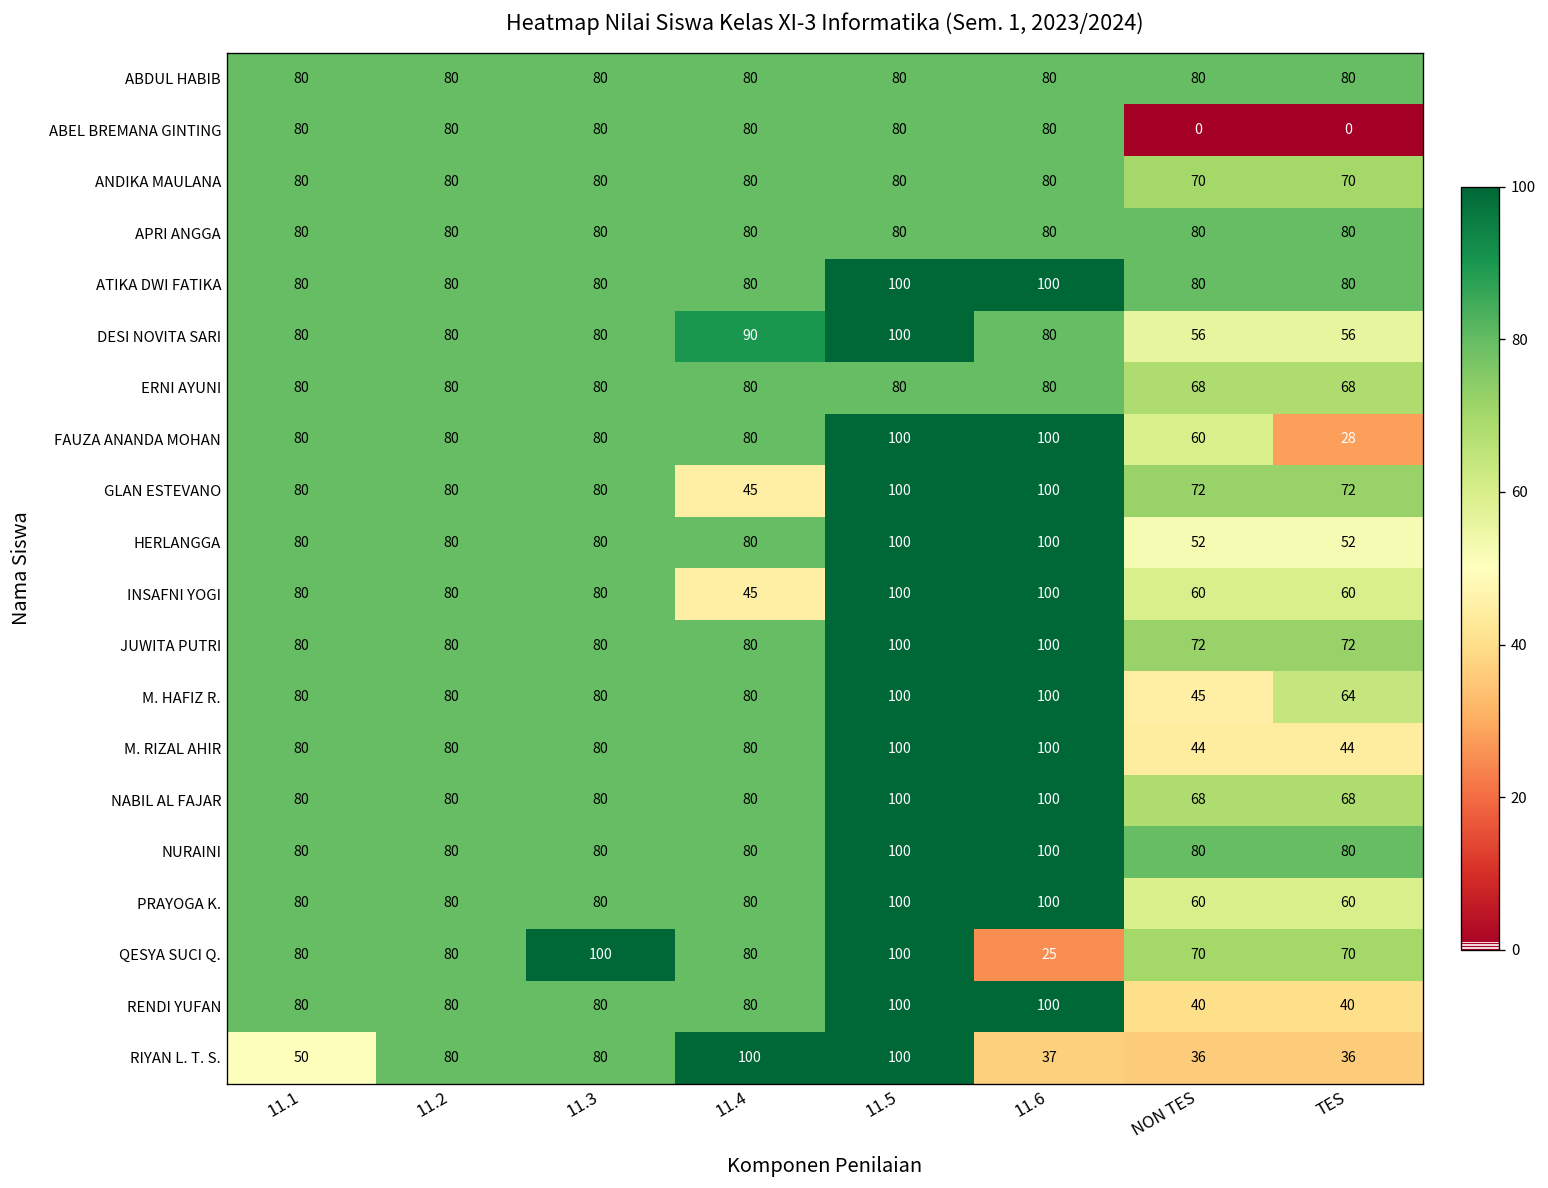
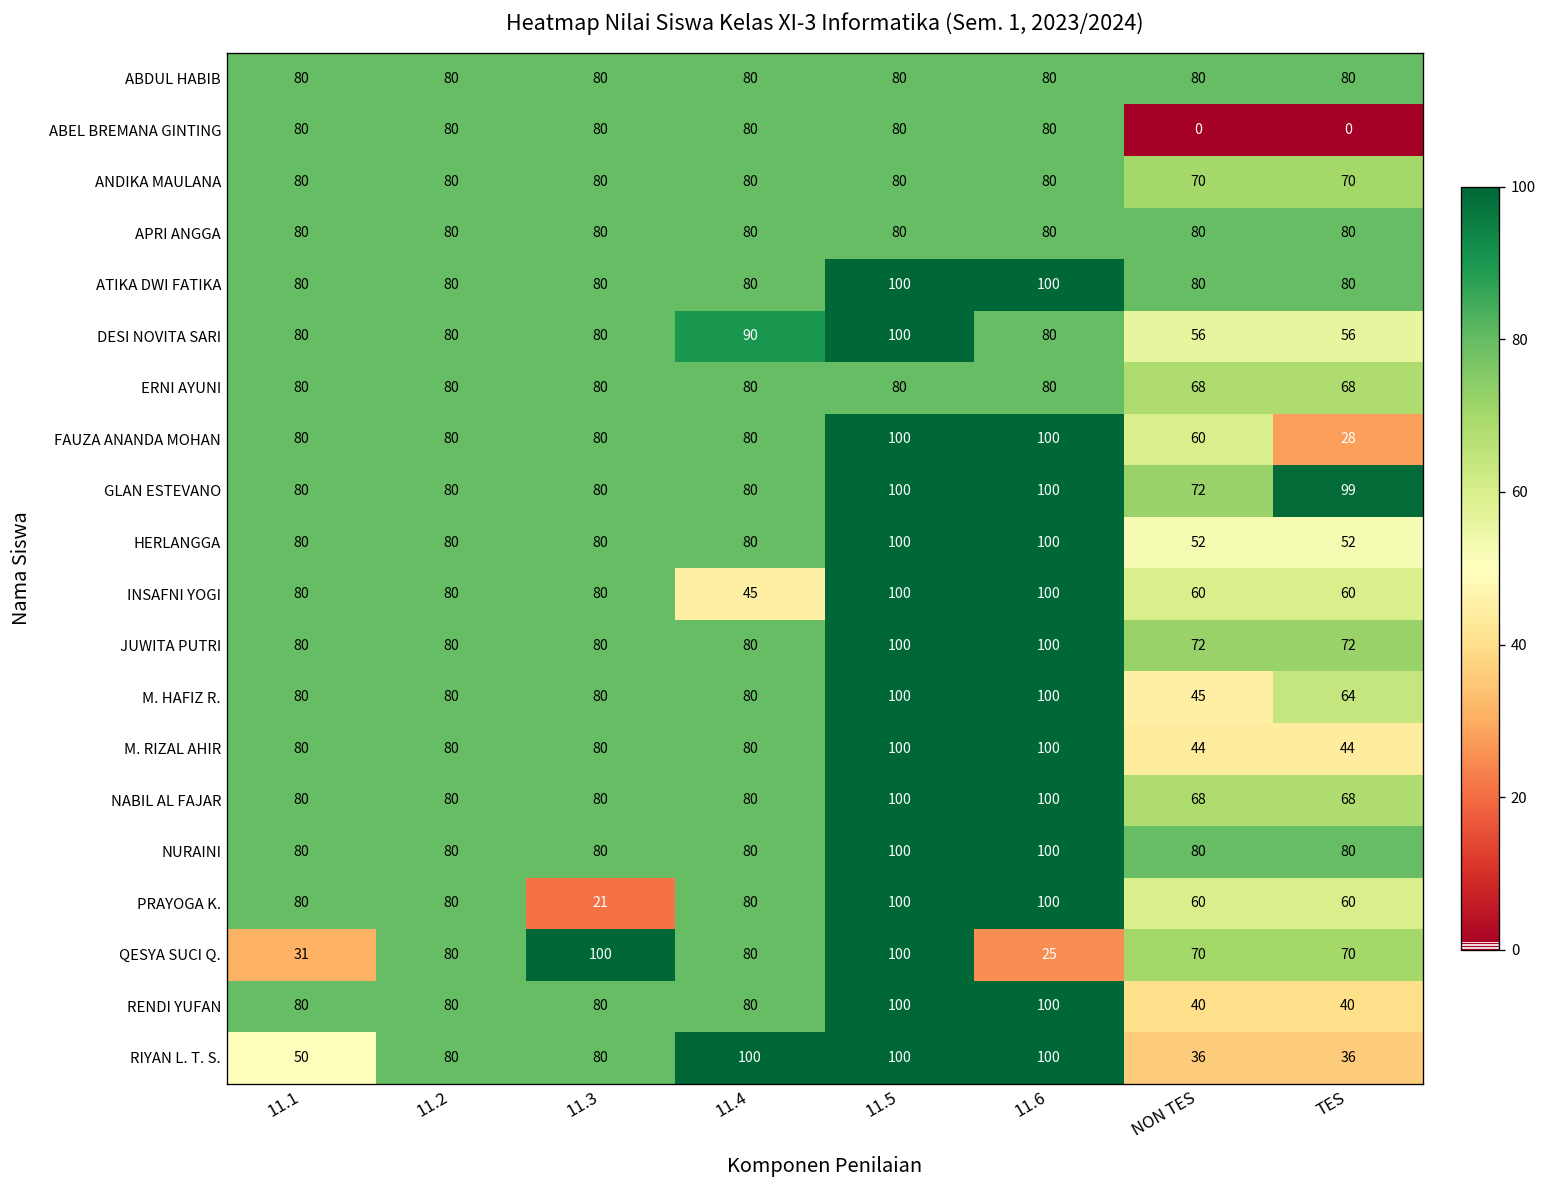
  {
    "ABDUL HABIB": {
      "11.1": 80,
      "11.2": 80,
      "11.3": 80,
      "11.4": 80,
      "11.5": 80,
      "11.6": 80,
      "NON TES": 80,
      "TES": 80
    },
    "ABEL BREMANA GINTING": {
      "11.1": 80,
      "11.2": 80,
      "11.3": 80,
      "11.4": 80,
      "11.5": 80,
      "11.6": 80,
      "NON TES": 0,
      "TES": 0
    },
    "ANDIKA MAULANA": {
      "11.1": 80,
      "11.2": 80,
      "11.3": 80,
      "11.4": 80,
      "11.5": 80,
      "11.6": 80,
      "NON TES": 70,
      "TES": 70
    },
    "APRI ANGGA": {
      "11.1": 80,
      "11.2": 80,
      "11.3": 80,
      "11.4": 80,
      "11.5": 80,
      "11.6": 80,
      "NON TES": 80,
      "TES": 80
    },
    "ATIKA DWI FATIKA": {
      "11.1": 80,
      "11.2": 80,
      "11.3": 80,
      "11.4": 80,
      "11.5": 100,
      "11.6": 100,
      "NON TES": 80,
      "TES": 80
    },
    "DESI NOVITA SARI": {
      "11.1": 80,
      "11.2": 80,
      "11.3": 80,
      "11.4": 90,
      "11.5": 100,
      "11.6": 80,
      "NON TES": 56,
      "TES": 56
    },
    "ERNI AYUNI": {
      "11.1": 80,
      "11.2": 80,
      "11.3": 80,
      "11.4": 80,
      "11.5": 80,
      "11.6": 80,
      "NON TES": 68,
      "TES": 68
    },
    "FAUZA ANANDA MOHAN": {
      "11.1": 80,
      "11.2": 80,
      "11.3": 80,
      "11.4": 80,
      "11.5": 100,
      "11.6": 100,
      "NON TES": 60,
      "TES": 28
    },
    "GLAN ESTEVANO": {
      "11.1": 80,
      "11.2": 80,
      "11.3": 80,
-     "11.4": 45,
+     "11.4": 80,
      "11.5": 100,
      "11.6": 100,
      "NON TES": 72,
-     "TES": 72
+     "TES": 99
    },
    "HERLANGGA": {
      "11.1": 80,
      "11.2": 80,
      "11.3": 80,
      "11.4": 80,
      "11.5": 100,
      "11.6": 100,
      "NON TES": 52,
      "TES": 52
    },
    "INSAFNI YOGI": {
      "11.1": 80,
      "11.2": 80,
      "11.3": 80,
      "11.4": 45,
      "11.5": 100,
      "11.6": 100,
      "NON TES": 60,
      "TES": 60
    },
    "JUWITA PUTRI": {
      "11.1": 80,
      "11.2": 80,
      "11.3": 80,
      "11.4": 80,
      "11.5": 100,
      "11.6": 100,
      "NON TES": 72,
      "TES": 72
    },
    "M. HAFIZ R.": {
      "11.1": 80,
      "11.2": 80,
      "11.3": 80,
      "11.4": 80,
      "11.5": 100,
      "11.6": 100,
      "NON TES": 45,
      "TES": 64
    },
    "M. RIZAL AHIR": {
      "11.1": 80,
      "11.2": 80,
      "11.3": 80,
      "11.4": 80,
      "11.5": 100,
      "11.6": 100,
      "NON TES": 44,
      "TES": 44
    },
    "NABIL AL FAJAR": {
      "11.1": 80,
      "11.2": 80,
      "11.3": 80,
      "11.4": 80,
      "11.5": 100,
      "11.6": 100,
      "NON TES": 68,
      "TES": 68
    },
    "NURAINI": {
      "11.1": 80,
      "11.2": 80,
      "11.3": 80,
      "11.4": 80,
      "11.5": 100,
      "11.6": 100,
      "NON TES": 80,
      "TES": 80
    },
    "PRAYOGA K.": {
      "11.1": 80,
      "11.2": 80,
-     "11.3": 80,
+     "11.3": 21,
      "11.4": 80,
      "11.5": 100,
      "11.6": 100,
      "NON TES": 60,
      "TES": 60
    },
    "QESYA SUCI Q.": {
-     "11.1": 80,
+     "11.1": 31,
      "11.2": 80,
      "11.3": 100,
      "11.4": 80,
      "11.5": 100,
      "11.6": 25,
      "NON TES": 70,
      "TES": 70
    },
    "RENDI YUFAN": {
      "11.1": 80,
      "11.2": 80,
      "11.3": 80,
      "11.4": 80,
      "11.5": 100,
      "11.6": 100,
      "NON TES": 40,
      "TES": 40
    },
    "RIYAN L. T. S.": {
      "11.1": 50,
      "11.2": 80,
      "11.3": 80,
      "11.4": 100,
      "11.5": 100,
-     "11.6": 37,
+     "11.6": 100,
      "NON TES": 36,
      "TES": 36
    }
  }
